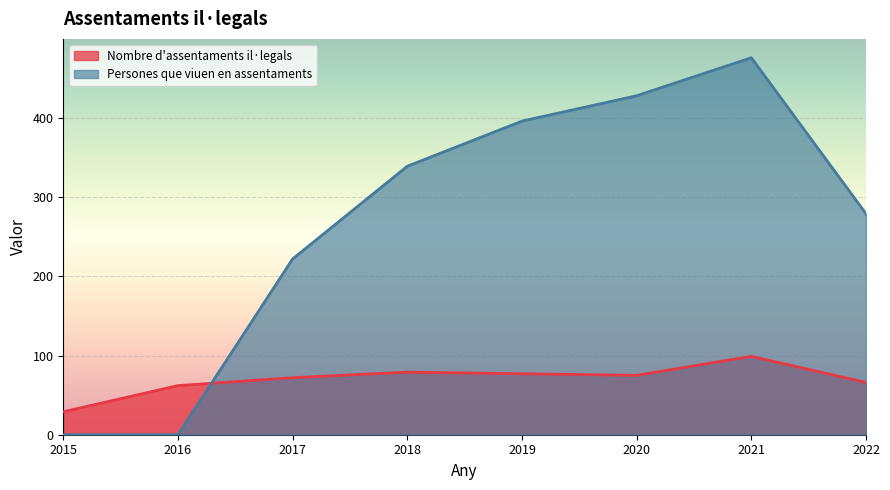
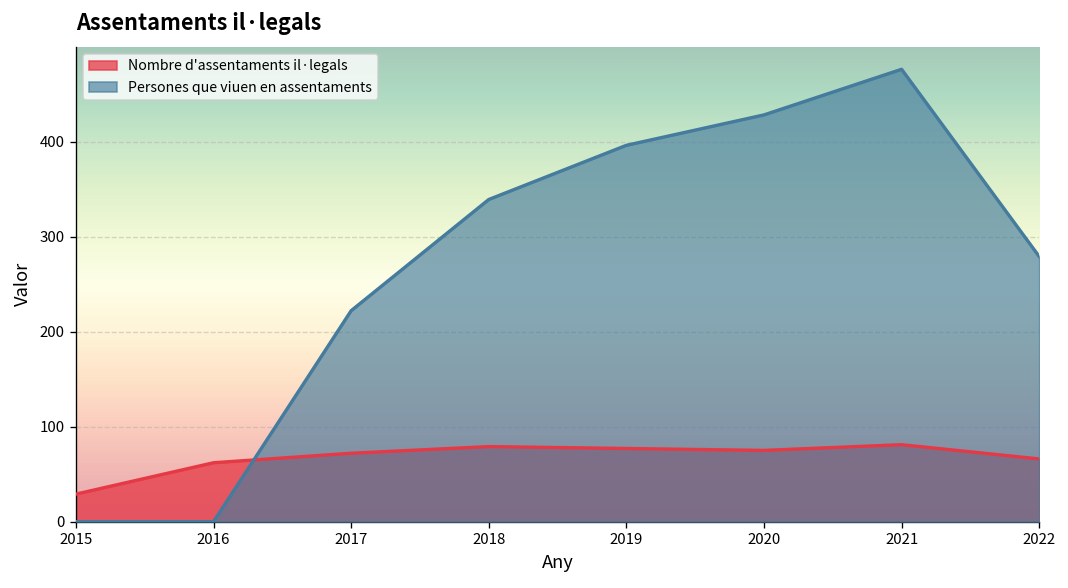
  {
    "Nombre d'assentaments il·legals": {
      "2015": 30,
      "2016": 60,
      "2017": 70,
      "2018": 80,
      "2019": 80,
      "2020": 80,
-     "2021": 100,
+     "2021": 80,
      "2022": 70
    },
    "Persones que viuen en assentaments": {
      "2015": 0,
      "2016": 0,
      "2017": 220,
      "2018": 340,
      "2019": 400,
      "2020": 430,
      "2021": 480,
      "2022": 280
    }
  }
